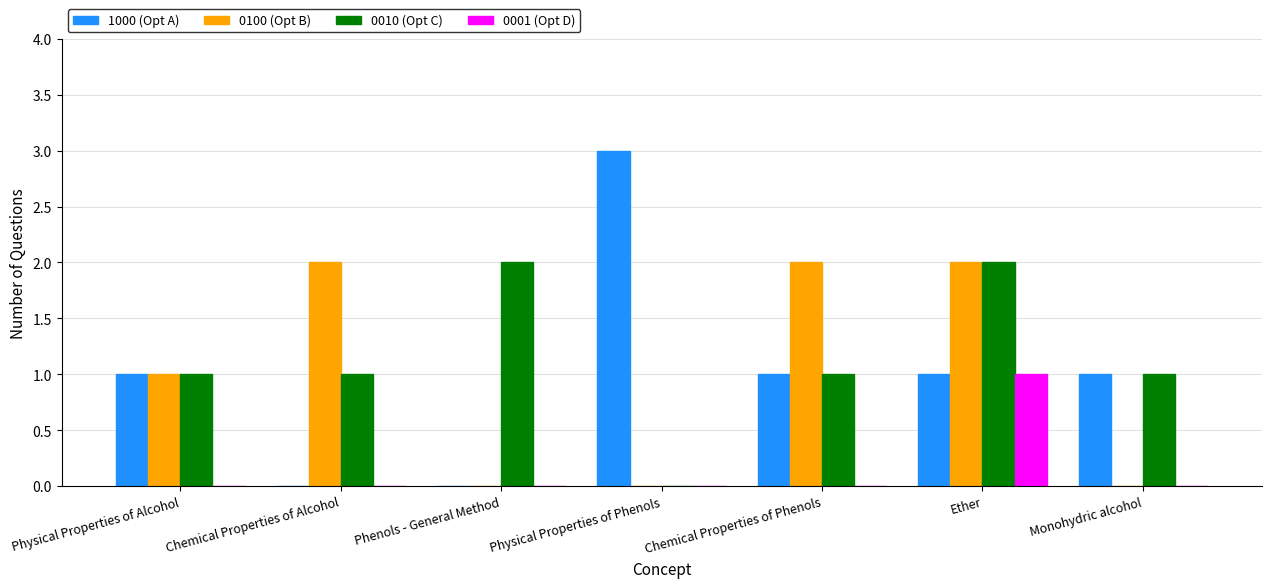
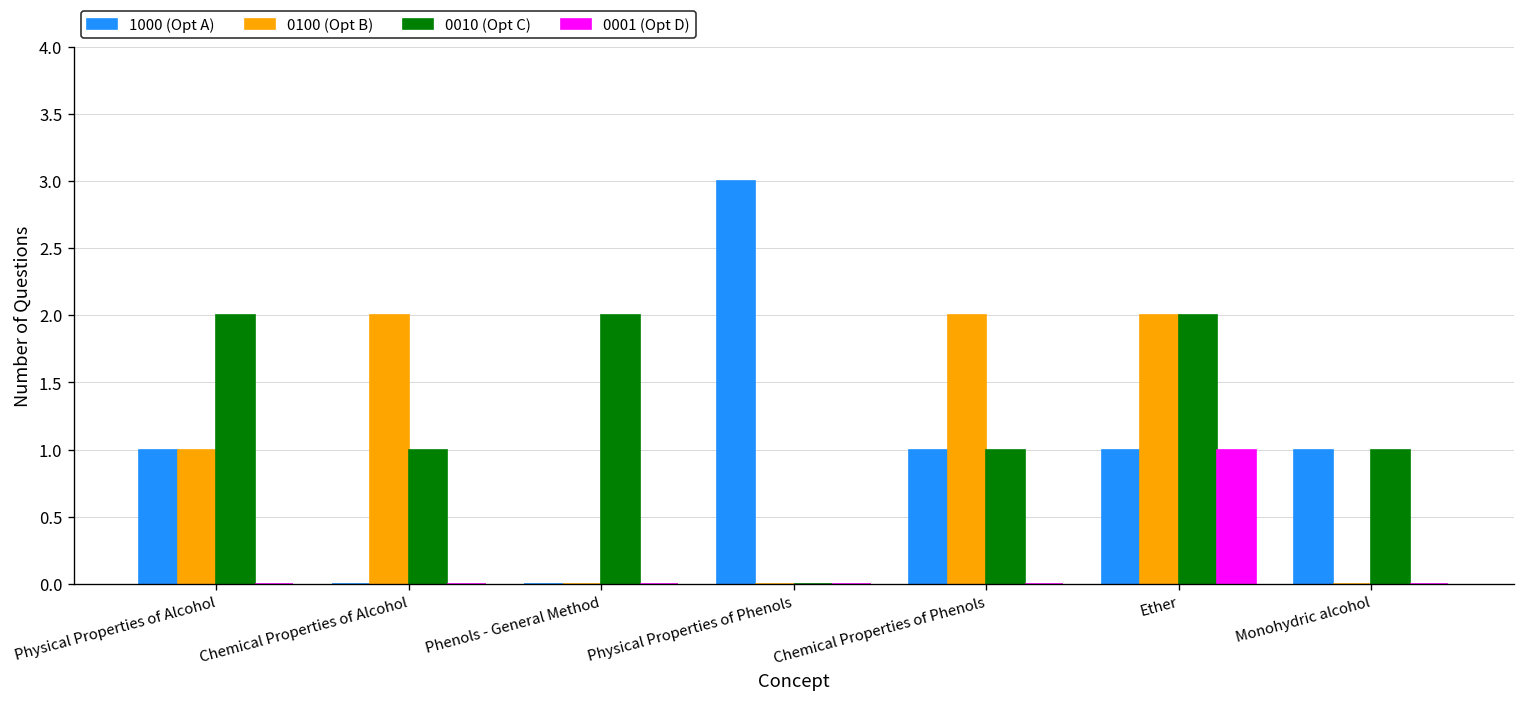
  {
    "1000 (Opt A)": {
      "Physical Properties of Alcohol": 1,
      "Chemical Properties of Alcohol": 0,
      "Phenols - General Method": 0,
      "Physical Properties of Phenols": 3,
      "Chemical Properties of Phenols": 1,
      "Ether": 1,
      "Monohydric alcohol": 1
    },
    "0100 (Opt B)": {
      "Physical Properties of Alcohol": 1,
      "Chemical Properties of Alcohol": 2,
      "Phenols - General Method": 0,
      "Physical Properties of Phenols": 0,
      "Chemical Properties of Phenols": 2,
      "Ether": 2,
      "Monohydric alcohol": 0
    },
    "0010 (Opt C)": {
-     "Physical Properties of Alcohol": 1,
+     "Physical Properties of Alcohol": 2,
      "Chemical Properties of Alcohol": 1,
      "Phenols - General Method": 2,
      "Physical Properties of Phenols": 0,
      "Chemical Properties of Phenols": 1,
      "Ether": 2,
      "Monohydric alcohol": 1
    },
    "0001 (Opt D)": {
      "Physical Properties of Alcohol": 0,
      "Chemical Properties of Alcohol": 0,
      "Phenols - General Method": 0,
      "Physical Properties of Phenols": 0,
      "Chemical Properties of Phenols": 0,
      "Ether": 1,
      "Monohydric alcohol": 0
    }
  }
